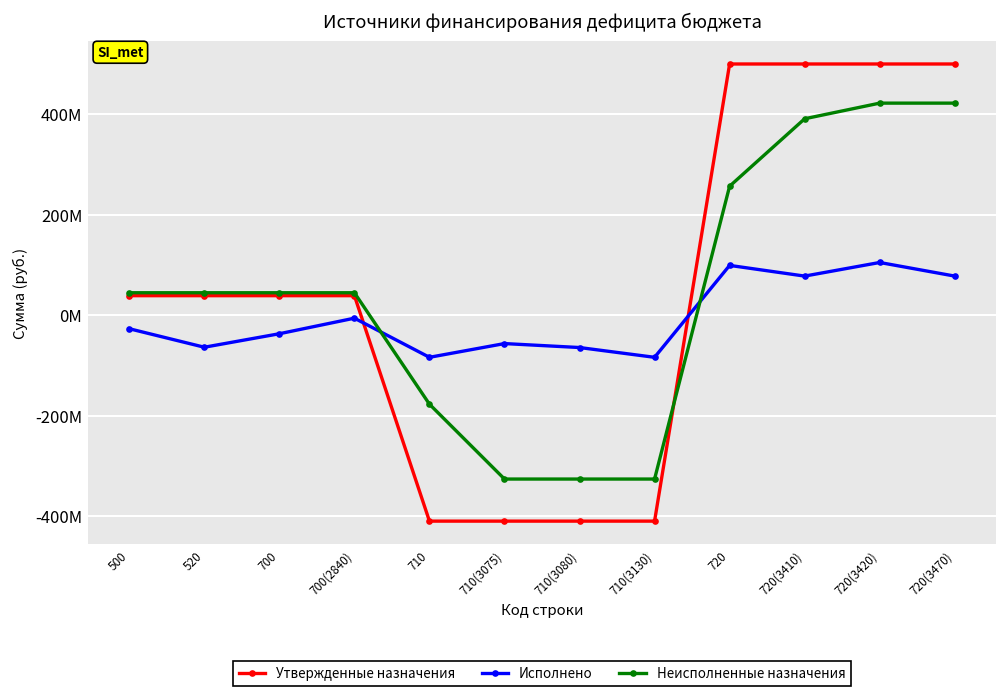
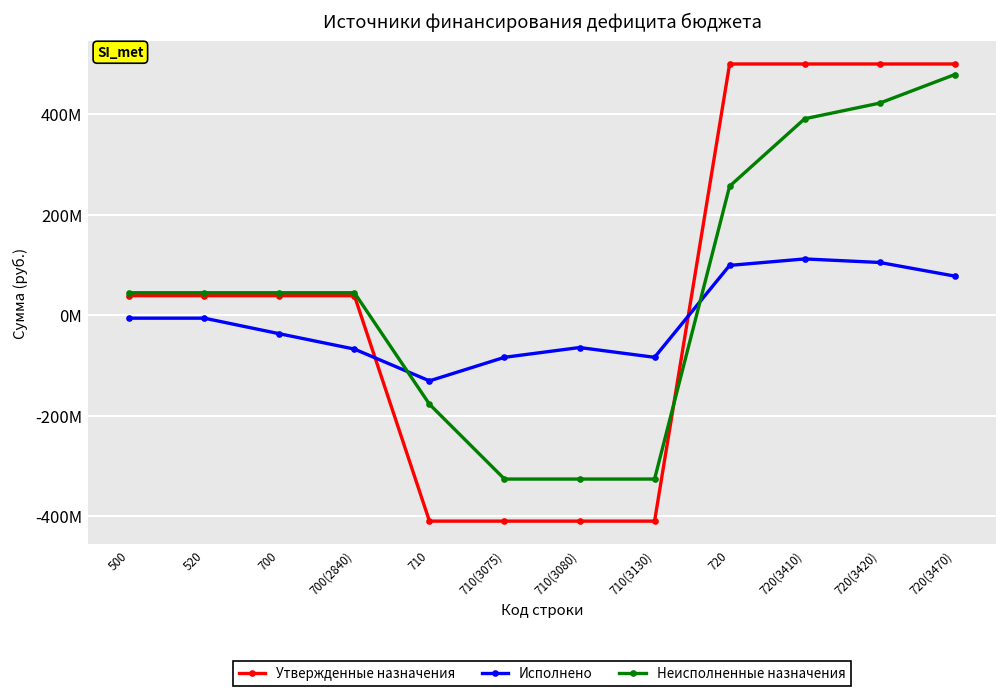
  {
    "Утвержденные назначения": {
      "710": -410000000,
      "710(3075)": -410000000,
      "710(3080)": -410000000,
      "710(3130)": -410000000,
      "720": 500000000,
      "720(3410)": 500000000,
      "720(3420)": 500000000,
      "720(3470)": 500000000
    },
    "Исполнено": {
-     "500": -30000000,
-     "520": -60000000,
+     "500": -10000000,
+     "520": -10000000,
      "700": -40000000,
-     "700(2840)": -10000000,
-     "710": -80000000,
-     "710(3075)": -60000000,
+     "700(2840)": -70000000,
+     "710": -130000000,
+     "710(3075)": -80000000,
      "710(3080)": -60000000,
      "710(3130)": -80000000,
      "720": 100000000,
-     "720(3410)": 80000000,
+     "720(3410)": 110000000,
      "720(3420)": 100000000,
      "720(3470)": 80000000
    },
    "Неисполненные назначения": {
      "710": -180000000,
      "710(3075)": -330000000,
      "710(3080)": -330000000,
      "710(3130)": -330000000,
      "720": 260000000,
      "720(3410)": 390000000,
      "720(3420)": 420000000,
-     "720(3470)": 420000000
+     "720(3470)": 480000000
    }
  }
